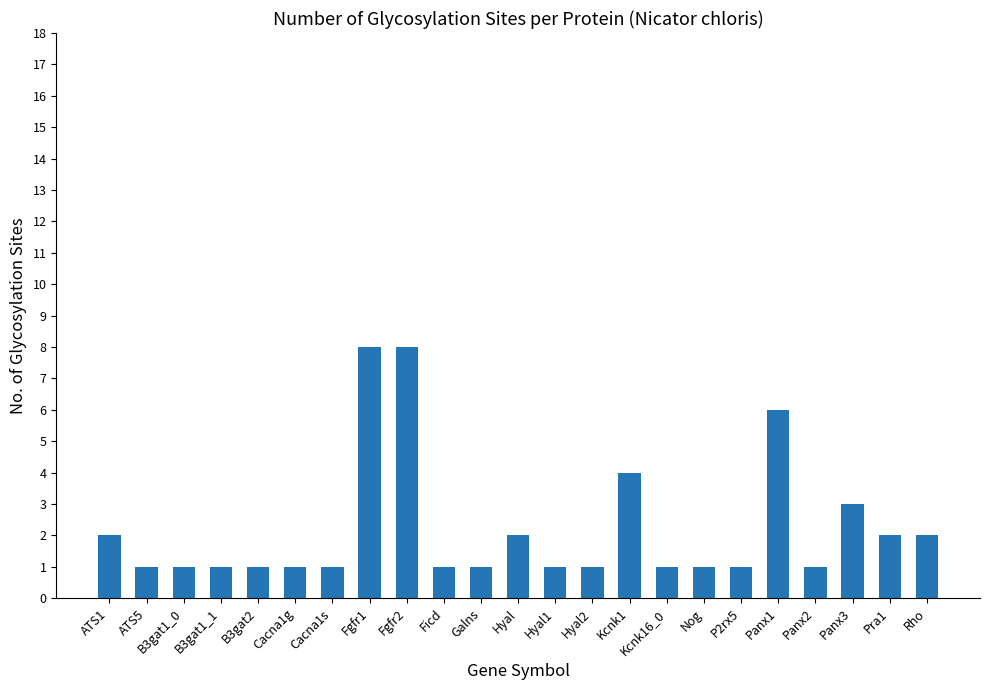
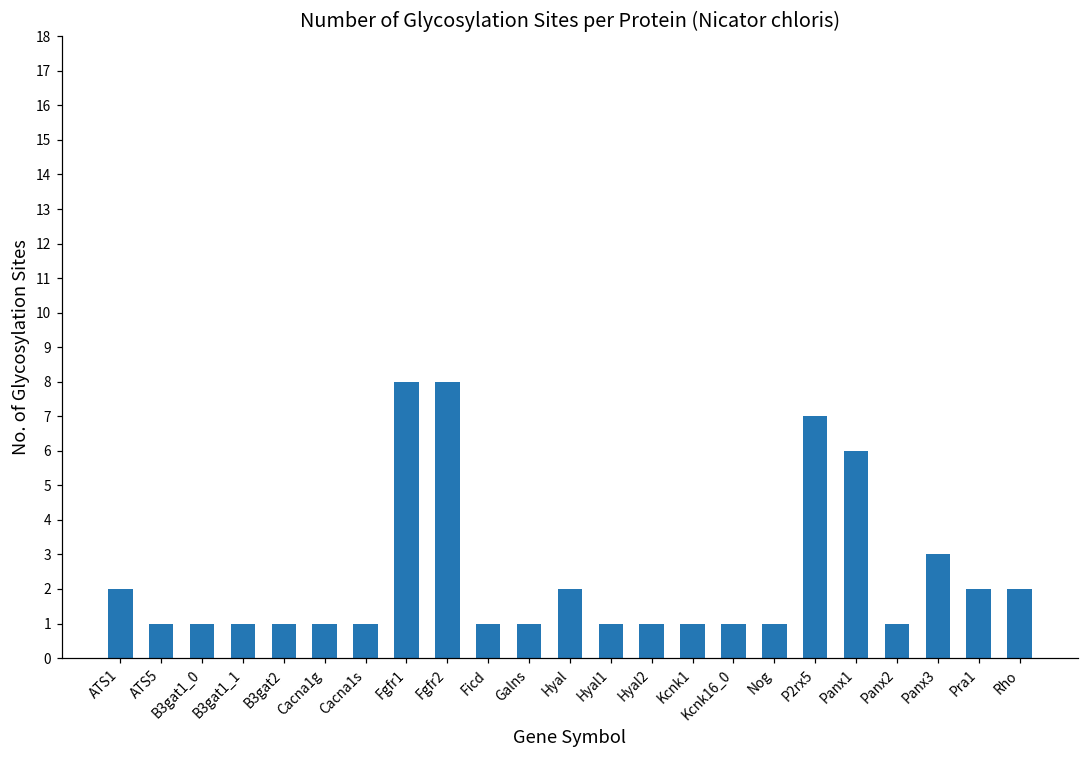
  {
    "ATS1": 2,
    "ATS5": 1,
    "B3gat1_0": 1,
    "B3gat1_1": 1,
    "B3gat2": 1,
    "Cacna1g": 1,
    "Cacna1s": 1,
    "Fgfr1": 8,
    "Fgfr2": 8,
    "Ficd": 1,
    "Galns": 1,
    "Hyal": 2,
    "Hyal1": 1,
    "Hyal2": 1,
-   "Kcnk1": 4,
+   "Kcnk1": 1,
    "Kcnk16_0": 1,
    "Nog": 1,
-   "P2rx5": 1,
+   "P2rx5": 7,
    "Panx1": 6,
    "Panx2": 1,
    "Panx3": 3,
    "Pra1": 2,
    "Rho": 2
  }
